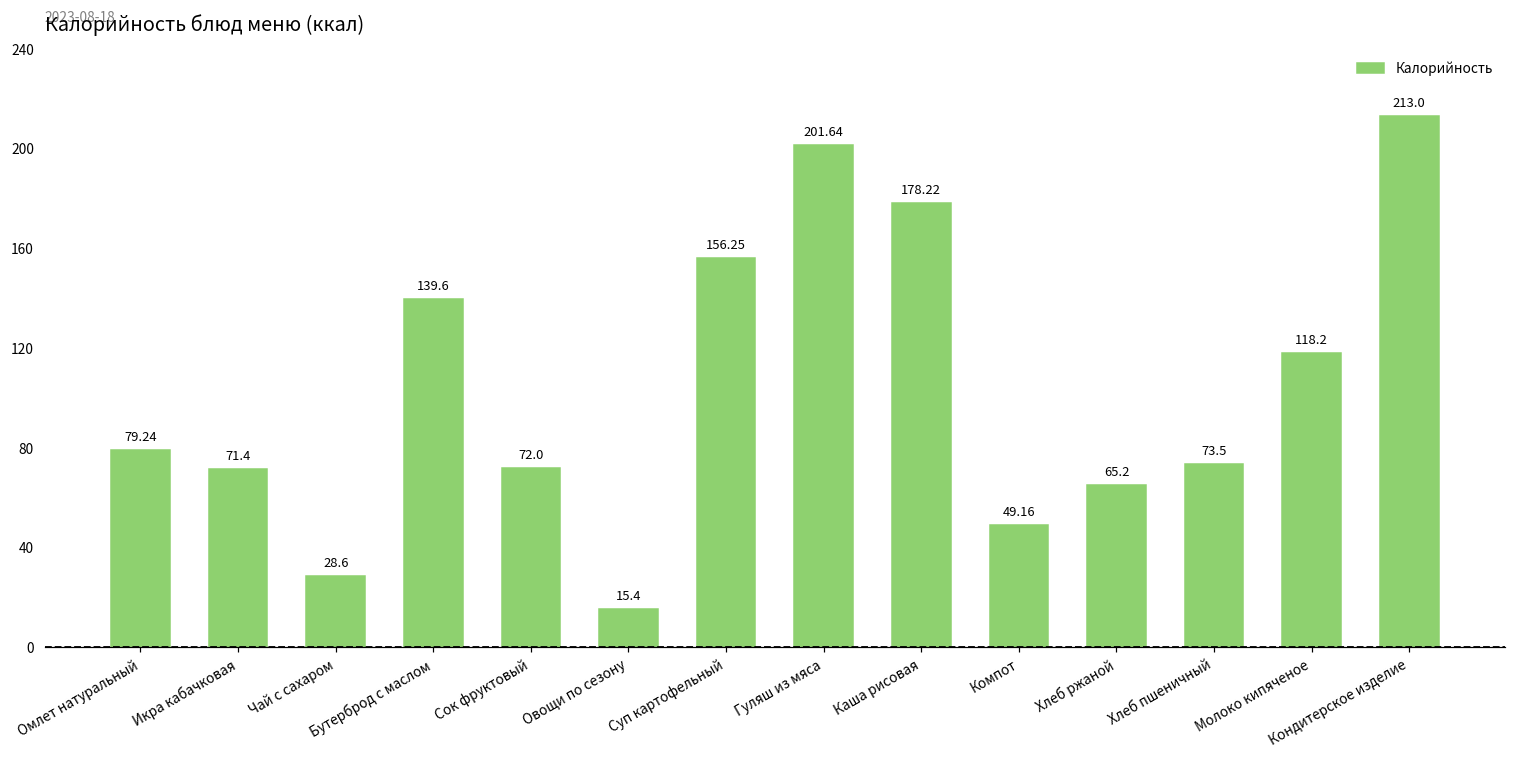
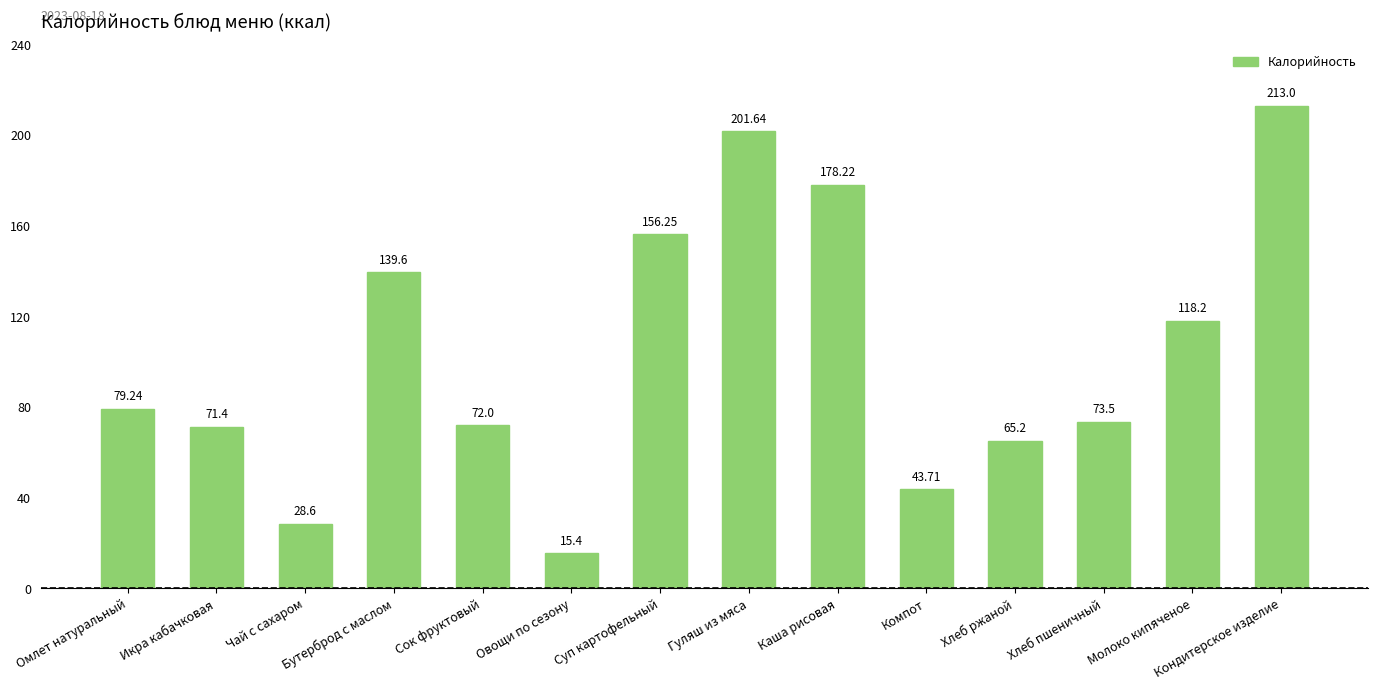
  {
    "Омлет натуральный": 79.24,
    "Икра кабачковая": 71.4,
    "Чай с сахаром": 28.6,
    "Бутерброд с маслом": 139.6,
    "Сок фруктовый": 72.0,
    "Овощи по сезону": 15.4,
    "Суп картофельный": 156.25,
    "Гуляш из мяса": 201.64,
    "Каша рисовая": 178.22,
-   "Компот": 49.16,
+   "Компот": 43.71,
    "Хлеб ржаной": 65.2,
    "Хлеб пшеничный": 73.5,
    "Молоко кипяченое": 118.2,
    "Кондитерское изделие": 213.0
  }
